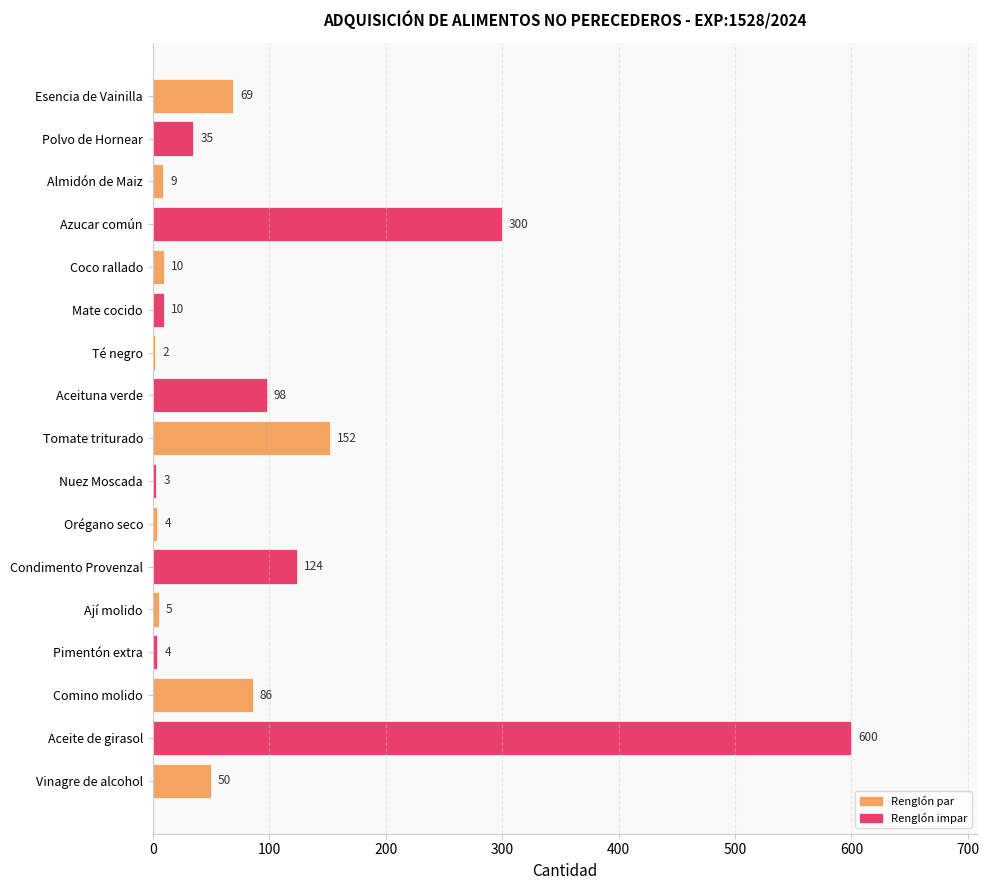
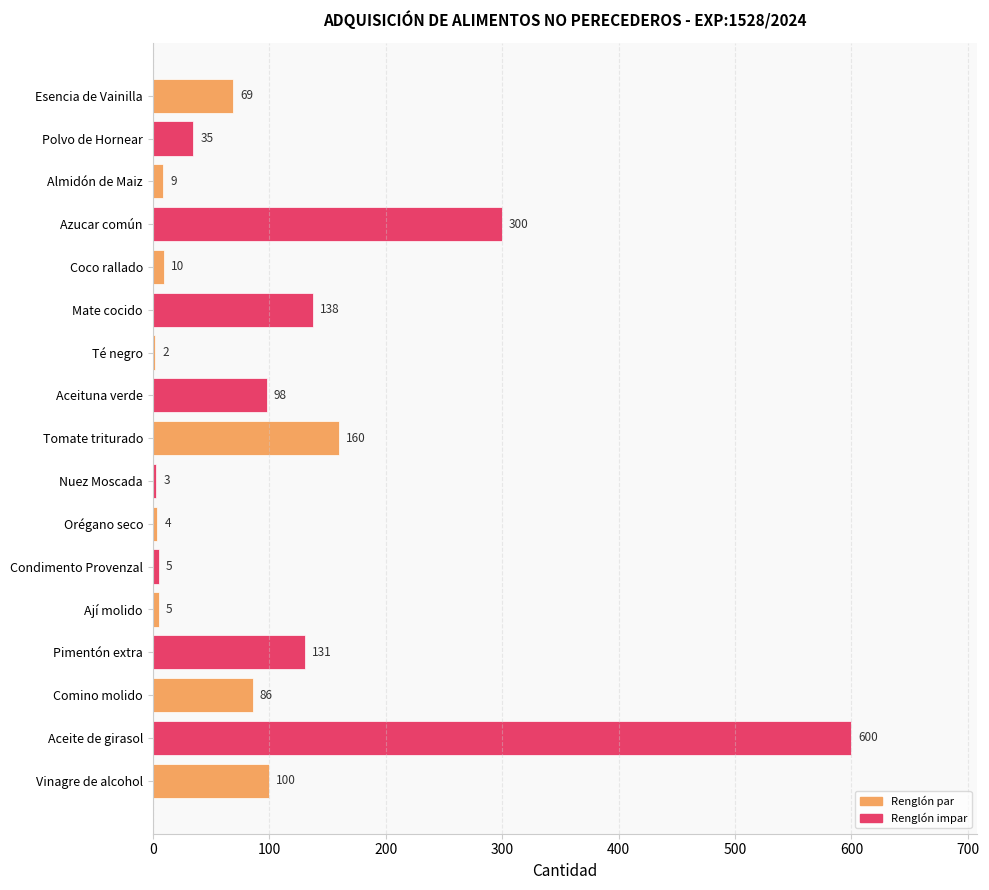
  {
    "Esencia de Vainilla": 69,
    "Polvo de Hornear": 35,
    "Almidón de Maiz": 9,
    "Azucar común": 300,
    "Coco rallado": 10,
-   "Mate cocido": 10,
+   "Mate cocido": 138,
    "Té negro": 2,
    "Aceituna verde": 98,
-   "Tomate triturado": 152,
+   "Tomate triturado": 160,
    "Nuez Moscada": 3,
    "Orégano seco": 4,
-   "Condimento Provenzal": 124,
+   "Condimento Provenzal": 5,
    "Ají molido": 5,
-   "Pimentón extra": 4,
+   "Pimentón extra": 131,
    "Comino molido": 86,
    "Aceite de girasol": 600,
-   "Vinagre de alcohol": 50
+   "Vinagre de alcohol": 100
  }
